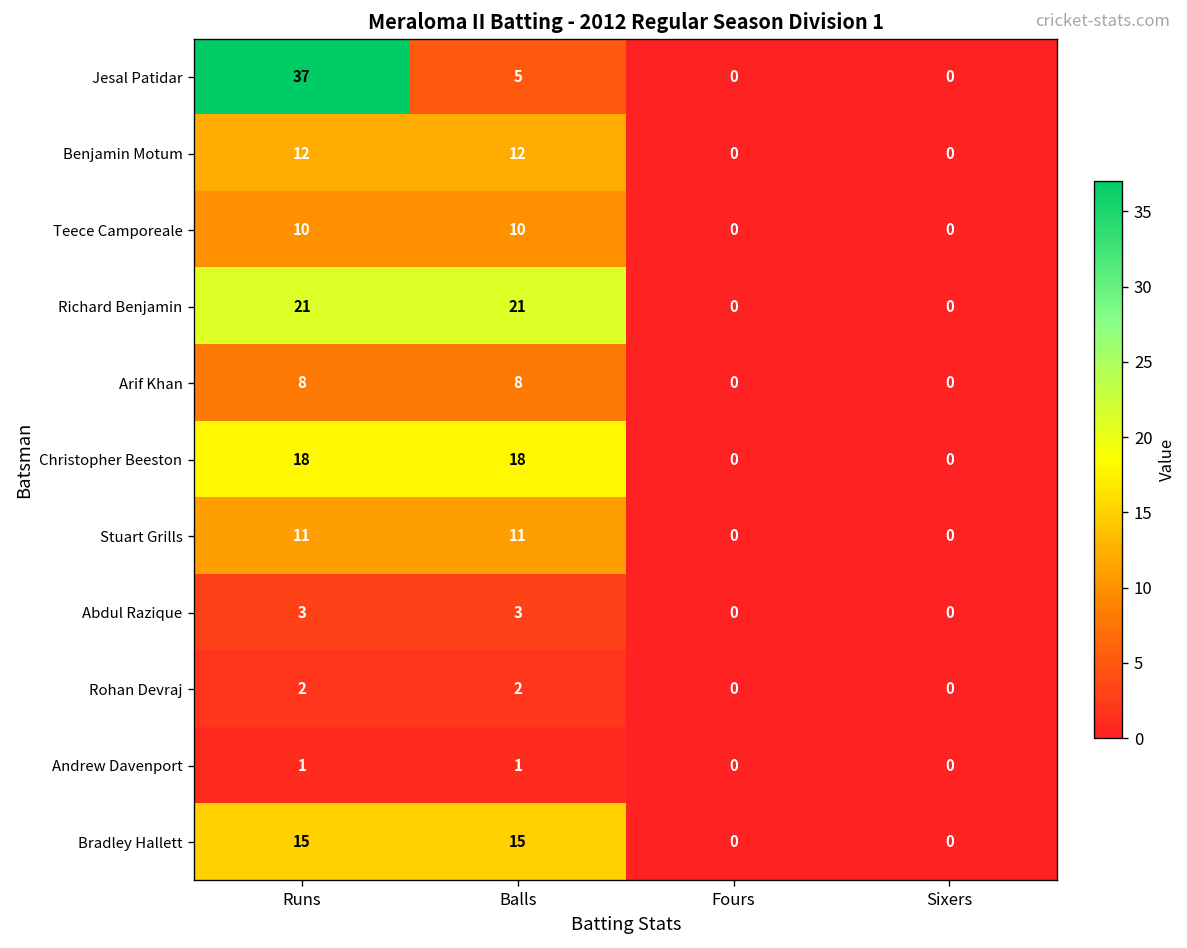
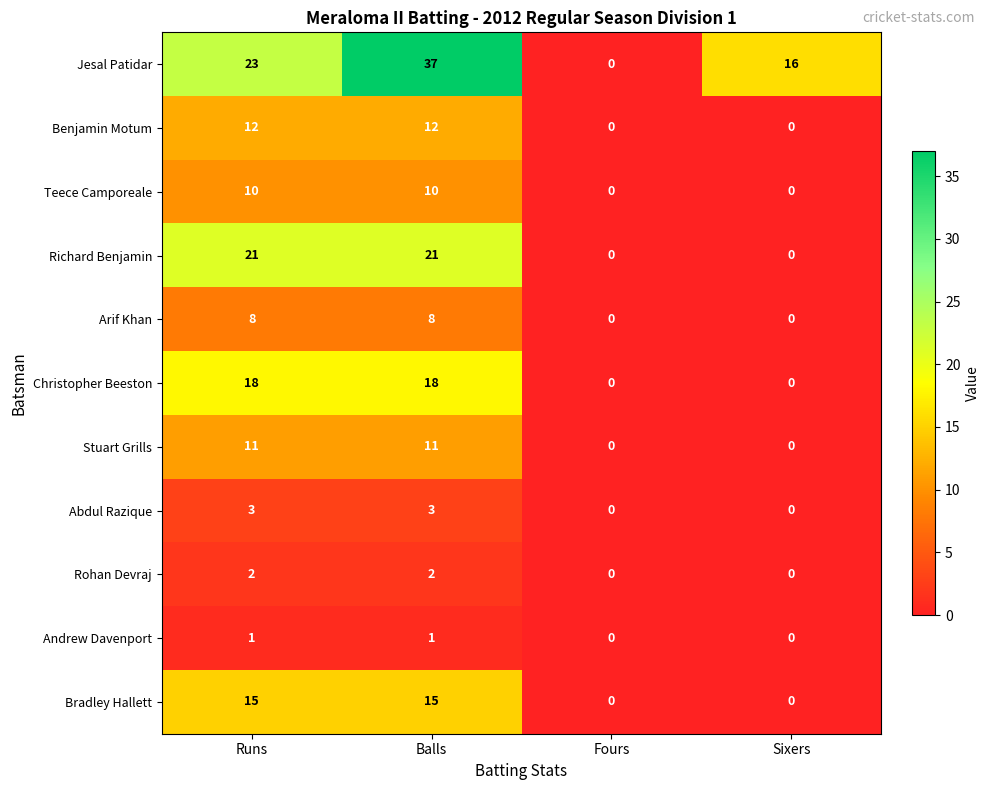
  {
    "Jesal Patidar": {
-     "Runs": 37,
-     "Balls": 5,
+     "Runs": 23,
+     "Balls": 37,
      "Fours": 0,
-     "Sixers": 0
+     "Sixers": 16
    },
    "Benjamin Motum": {
      "Runs": 12,
      "Balls": 12,
      "Fours": 0,
      "Sixers": 0
    },
    "Teece Camporeale": {
      "Runs": 10,
      "Balls": 10,
      "Fours": 0,
      "Sixers": 0
    },
    "Richard Benjamin": {
      "Runs": 21,
      "Balls": 21,
      "Fours": 0,
      "Sixers": 0
    },
    "Arif Khan": {
      "Runs": 8,
      "Balls": 8,
      "Fours": 0,
      "Sixers": 0
    },
    "Christopher Beeston": {
      "Runs": 18,
      "Balls": 18,
      "Fours": 0,
      "Sixers": 0
    },
    "Stuart Grills": {
      "Runs": 11,
      "Balls": 11,
      "Fours": 0,
      "Sixers": 0
    },
    "Abdul Razique": {
      "Runs": 3,
      "Balls": 3,
      "Fours": 0,
      "Sixers": 0
    },
    "Rohan Devraj": {
      "Runs": 2,
      "Balls": 2,
      "Fours": 0,
      "Sixers": 0
    },
    "Andrew Davenport": {
      "Runs": 1,
      "Balls": 1,
      "Fours": 0,
      "Sixers": 0
    },
    "Bradley Hallett": {
      "Runs": 15,
      "Balls": 15,
      "Fours": 0,
      "Sixers": 0
    }
  }
